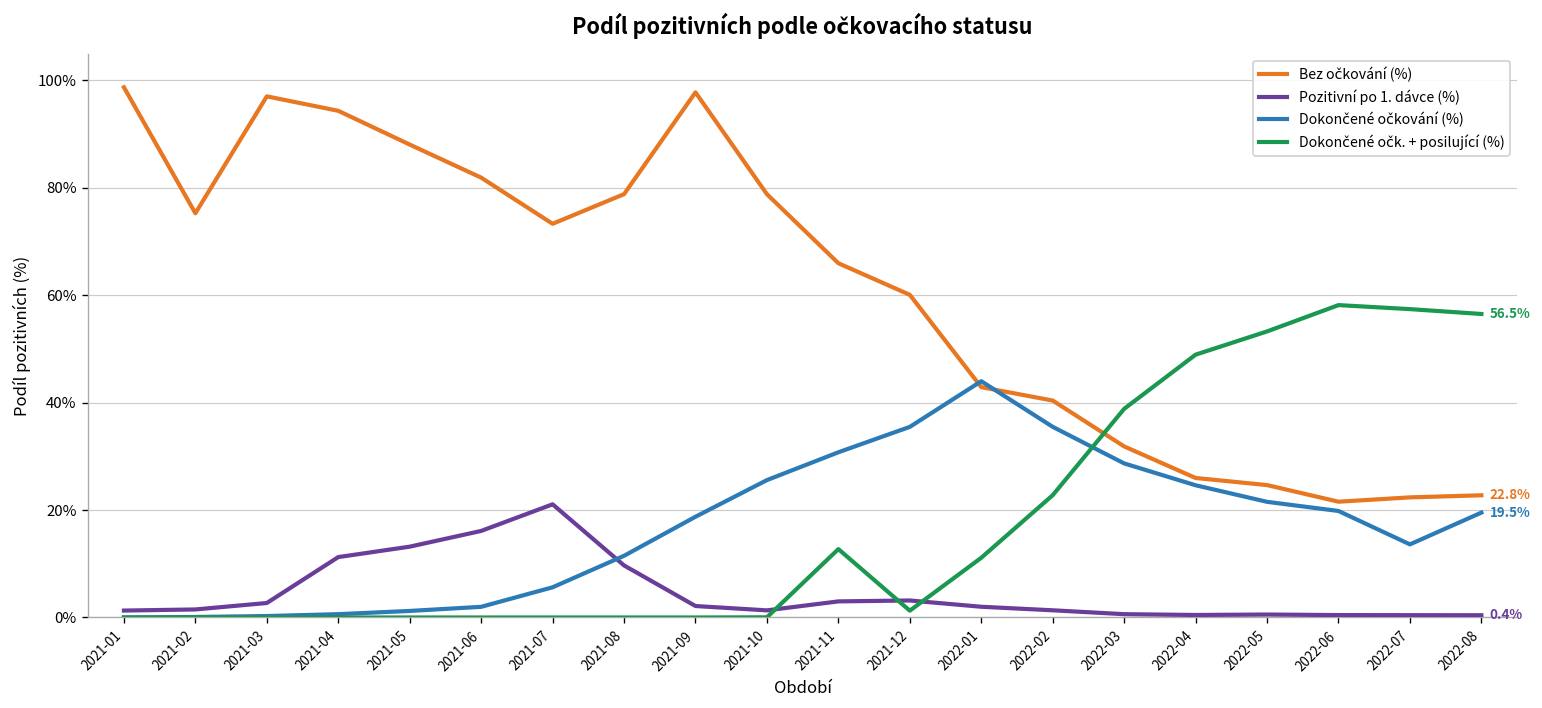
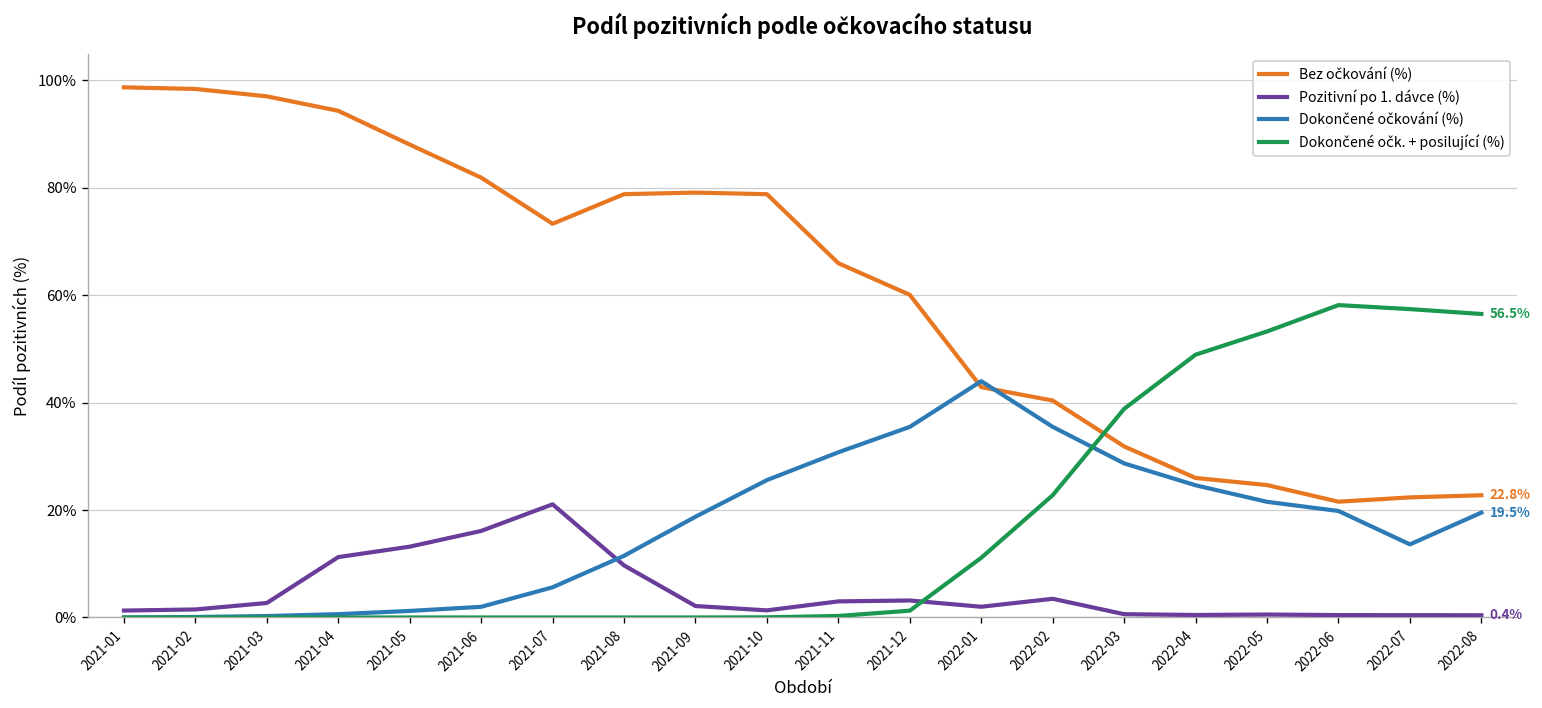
  {
    "Bez očkování (%)": {
      "2021-01": "99%",
-     "2021-02": "75%",
+     "2021-02": "98%",
      "2021-03": "97%",
      "2021-04": "94%",
      "2021-05": "88%",
      "2021-06": "82%",
      "2021-07": "73%",
      "2021-08": "79%",
-     "2021-09": "98%",
+     "2021-09": "79%",
      "2021-10": "79%",
      "2021-11": "66%",
      "2021-12": "60%",
      "2022-01": "43%",
      "2022-02": "40%",
      "2022-03": "32%",
      "2022-04": "26%",
      "2022-05": "25%",
      "2022-06": "22%",
      "2022-07": "22%"
    },
    "Pozitivní po 1. dávce (%)": {
      "2021-01": "1%",
      "2021-02": "1%",
      "2021-03": "3%",
      "2021-04": "11%",
      "2021-05": "13%",
      "2021-06": "16%",
      "2021-07": "21%",
      "2021-08": "10%",
      "2021-09": "2%",
      "2021-10": "1%",
      "2021-11": "3%",
      "2021-12": "3%",
      "2022-01": "2%",
-     "2022-02": "1%",
+     "2022-02": "3%",
      "2022-03": "1%",
      "2022-04": "0%",
      "2022-05": "1%",
      "2022-06": "0%",
      "2022-07": "0%"
    },
    "Dokončené očkování (%)": {
      "2022-08": "19.5%"
    },
    "Dokončené očk. + posilující (%)": {
      "2021-04": "0%",
      "2021-05": "0%",
      "2021-06": "0%",
      "2021-07": "0%",
      "2021-08": "0%",
      "2021-09": "0%",
      "2021-10": "0%",
-     "2021-11": "13%",
+     "2021-11": "0%",
      "2021-12": "1%",
      "2022-01": "11%",
      "2022-02": "23%",
      "2022-03": "39%",
      "2022-04": "49%",
      "2022-05": "53%",
      "2022-06": "58%",
      "2022-07": "57%"
    }
  }
